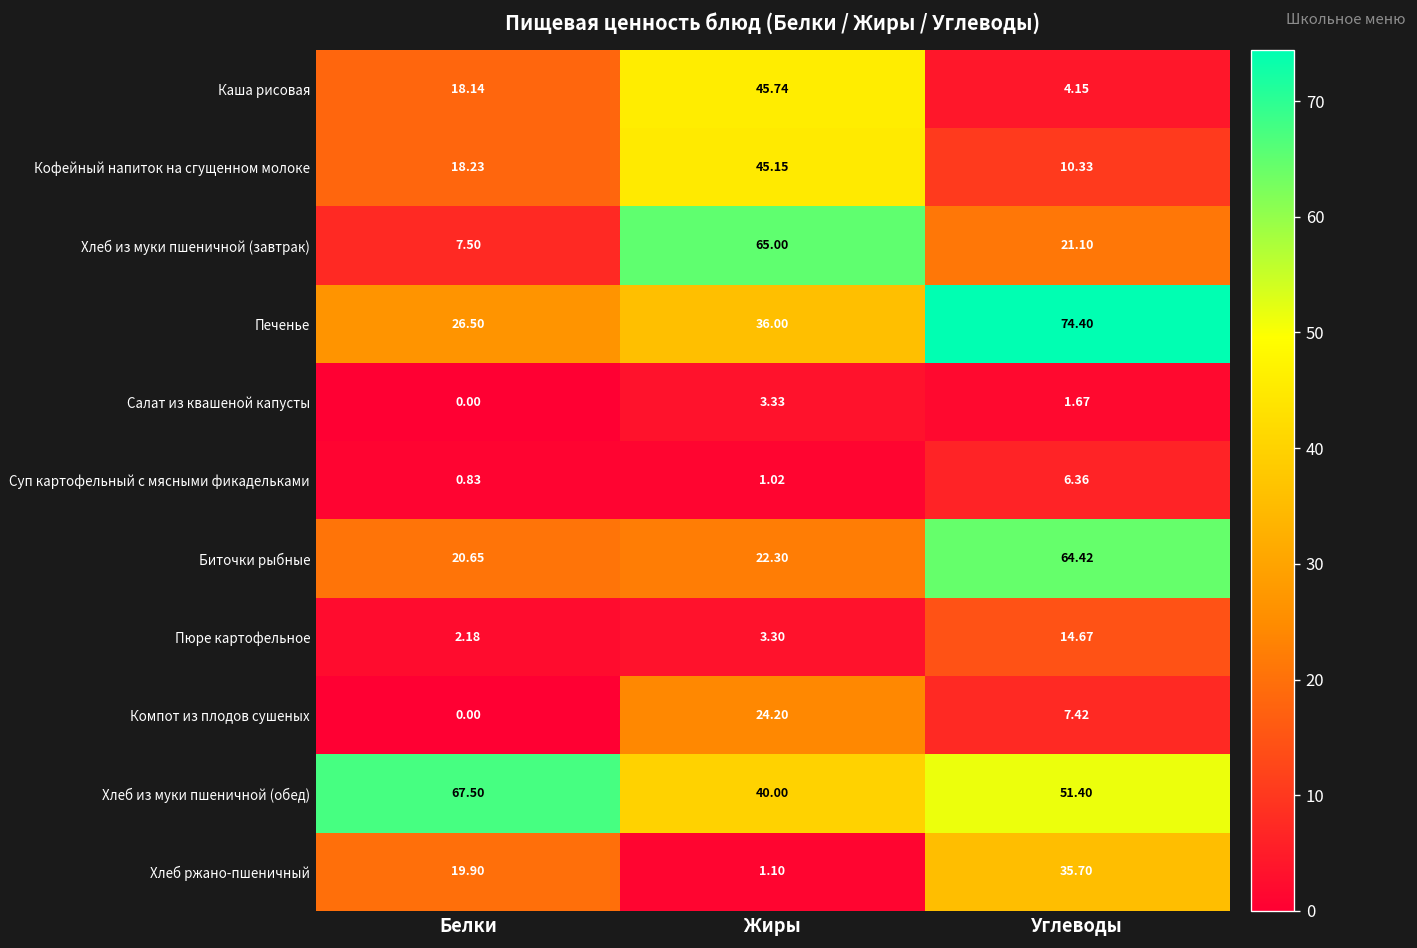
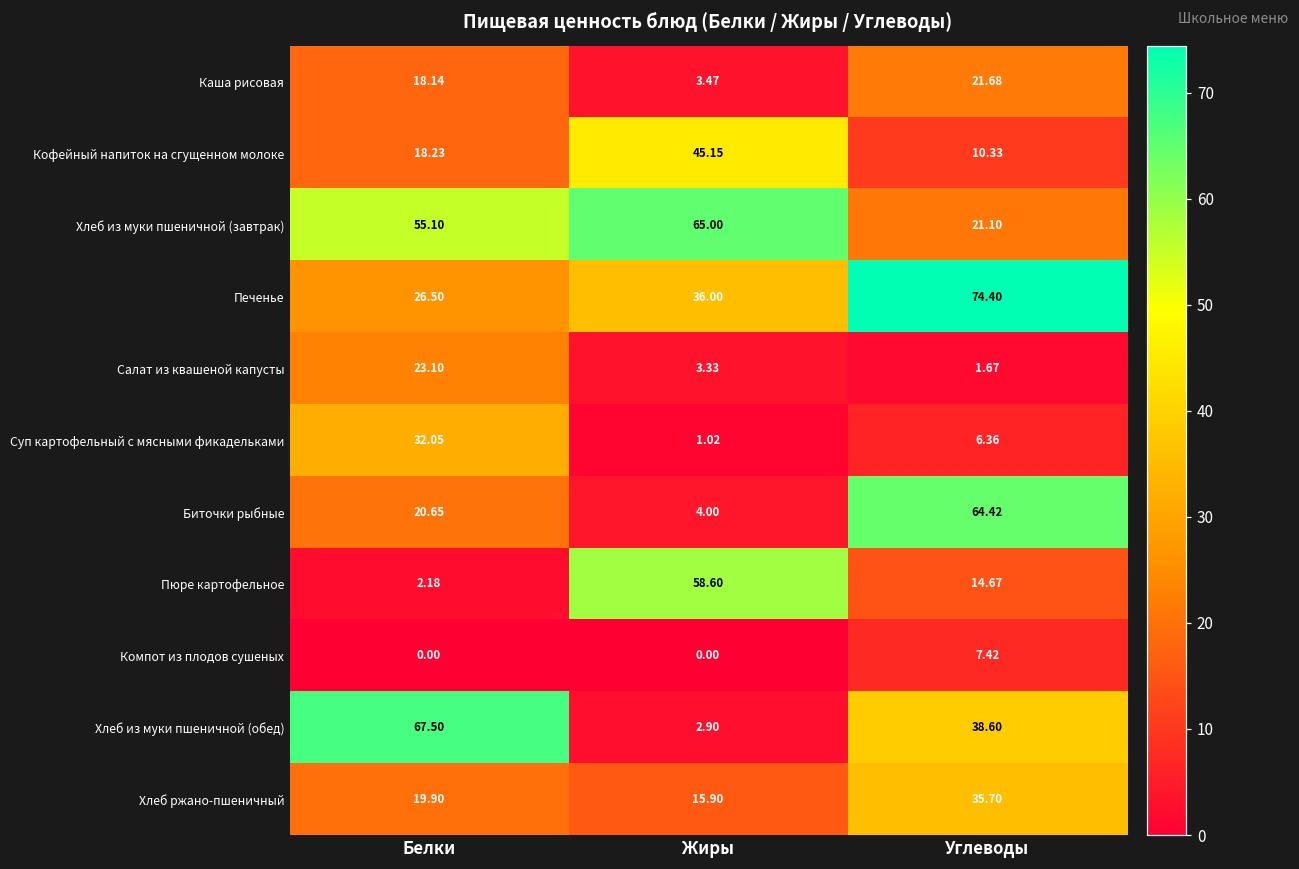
  {
    "Каша рисовая": {
      "Белки": 18.14,
-     "Жиры": 45.74,
-     "Углеводы": 4.15
+     "Жиры": 3.47,
+     "Углеводы": 21.68
    },
    "Кофейный напиток на сгущенном молоке": {
      "Белки": 18.23,
      "Жиры": 45.15,
      "Углеводы": 10.33
    },
    "Хлеб из муки пшеничной (завтрак)": {
-     "Белки": 7.50,
+     "Белки": 55.10,
      "Жиры": 65.00,
      "Углеводы": 21.10
    },
    "Печенье": {
      "Белки": 26.50,
      "Жиры": 36.00,
      "Углеводы": 74.40
    },
    "Салат из квашеной капусты": {
-     "Белки": 0.00,
+     "Белки": 23.10,
      "Жиры": 3.33,
      "Углеводы": 1.67
    },
    "Суп картофельный с мясными фикадельками": {
-     "Белки": 0.83,
+     "Белки": 32.05,
      "Жиры": 1.02,
      "Углеводы": 6.36
    },
    "Биточки рыбные": {
      "Белки": 20.65,
-     "Жиры": 22.30,
+     "Жиры": 4.00,
      "Углеводы": 64.42
    },
    "Пюре картофельное": {
      "Белки": 2.18,
-     "Жиры": 3.30,
+     "Жиры": 58.60,
      "Углеводы": 14.67
    },
    "Компот из плодов сушеных": {
      "Белки": 0.00,
-     "Жиры": 24.20,
+     "Жиры": 0.00,
      "Углеводы": 7.42
    },
    "Хлеб из муки пшеничной (обед)": {
      "Белки": 67.50,
-     "Жиры": 40.00,
-     "Углеводы": 51.40
+     "Жиры": 2.90,
+     "Углеводы": 38.60
    },
    "Хлеб ржано-пшеничный": {
      "Белки": 19.90,
-     "Жиры": 1.10,
+     "Жиры": 15.90,
      "Углеводы": 35.70
    }
  }
